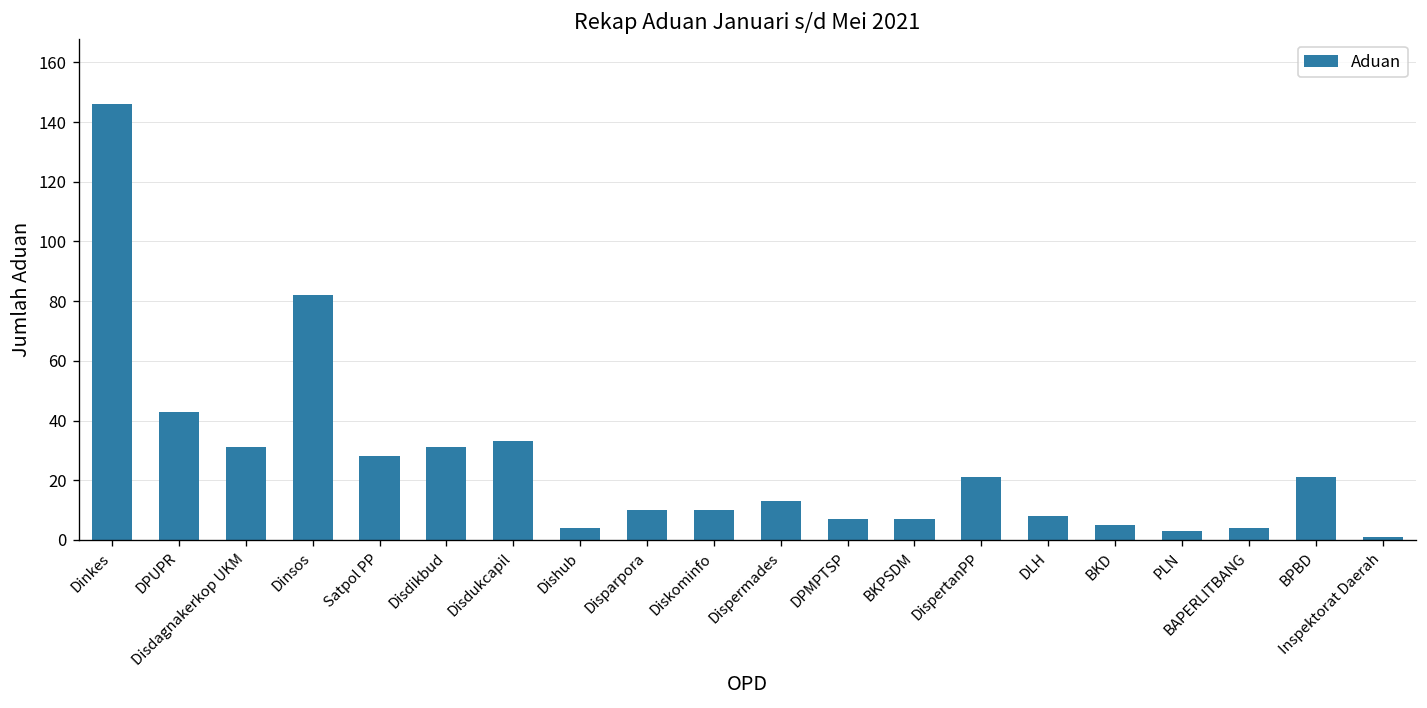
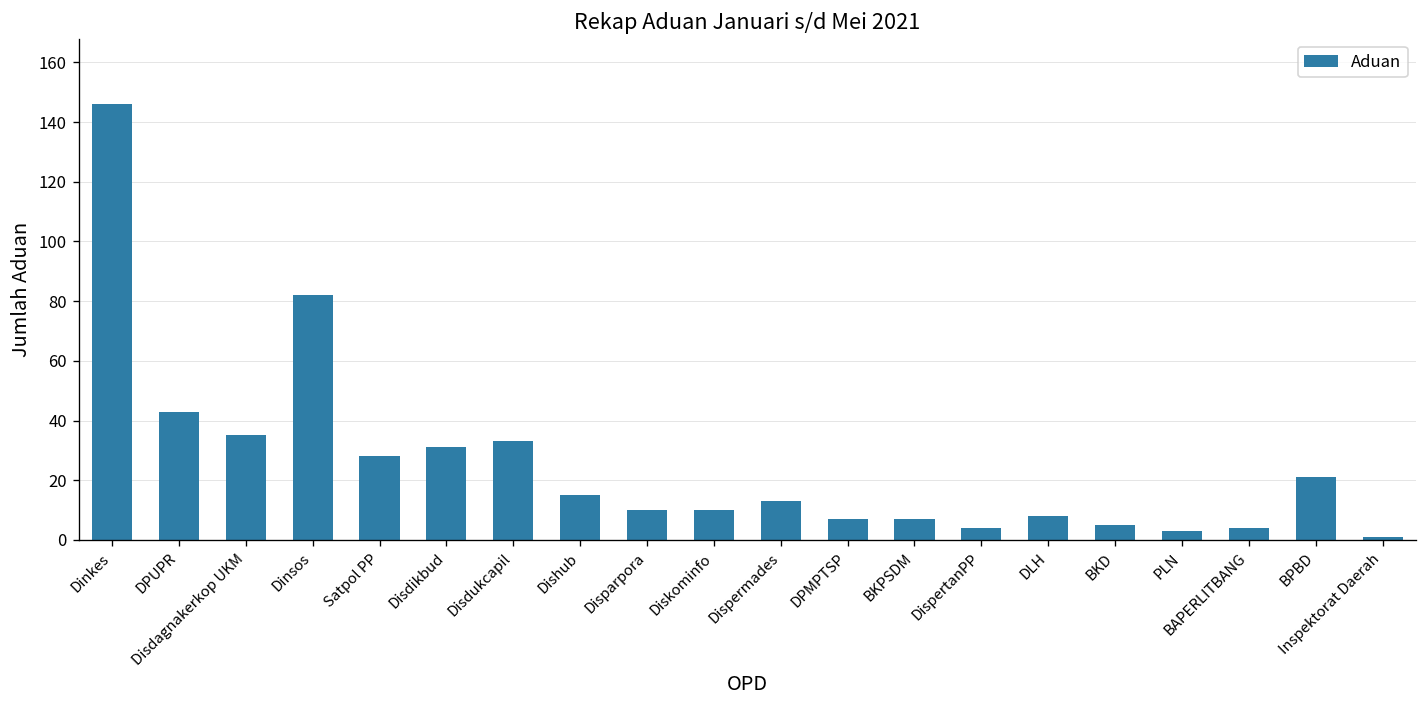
  {
    "Dinkes": 146,
    "DPUPR": 43,
-   "Disdagnakerkop UKM": 31,
+   "Disdagnakerkop UKM": 35,
    "Dinsos": 82,
    "Satpol PP": 28,
    "Disdikbud": 31,
    "Disdukcapil": 33,
-   "Dishub": 4,
+   "Dishub": 15,
    "Disparpora": 10,
    "Diskominfo": 10,
    "Dispermades": 13,
    "DPMPTSP": 7,
    "BKPSDM": 7,
-   "DispertanPP": 21,
+   "DispertanPP": 4,
    "DLH": 8,
    "BKD": 5,
    "PLN": 3,
    "BAPERLITBANG": 4,
    "BPBD": 21
  }
